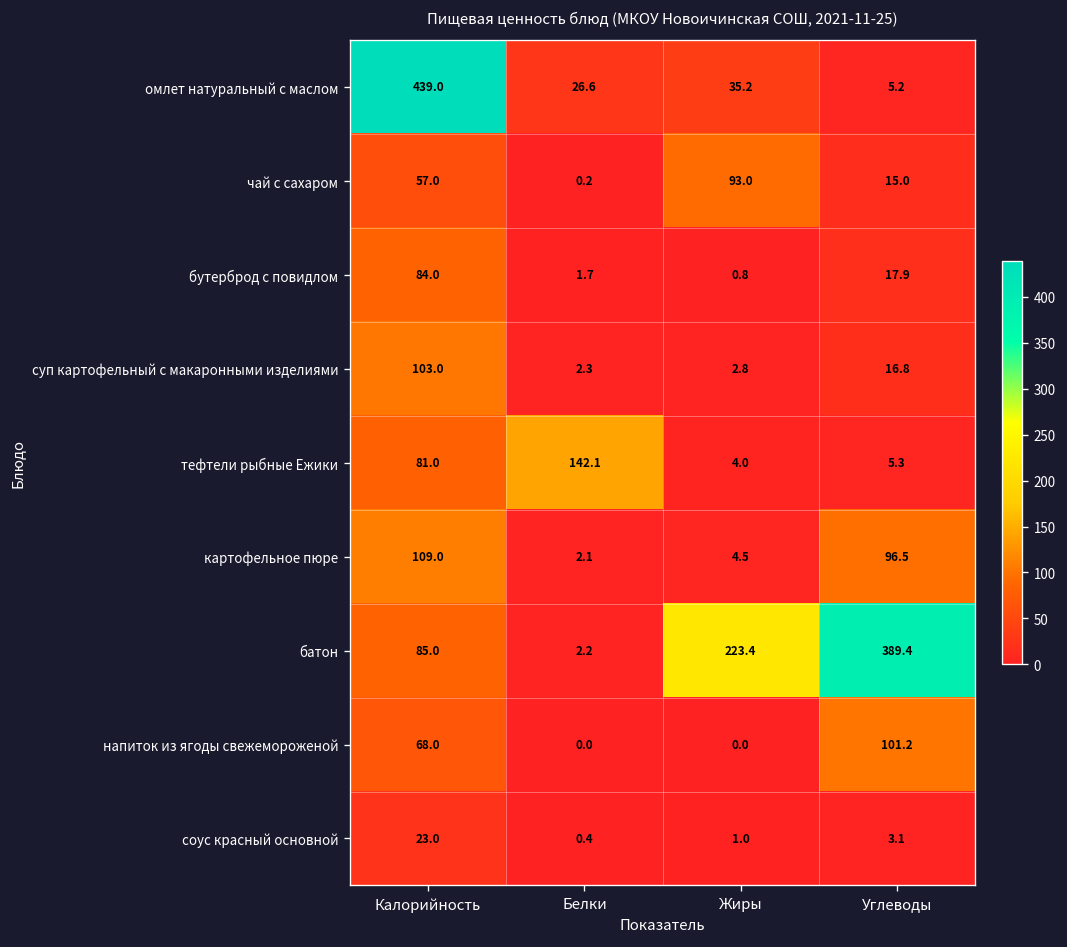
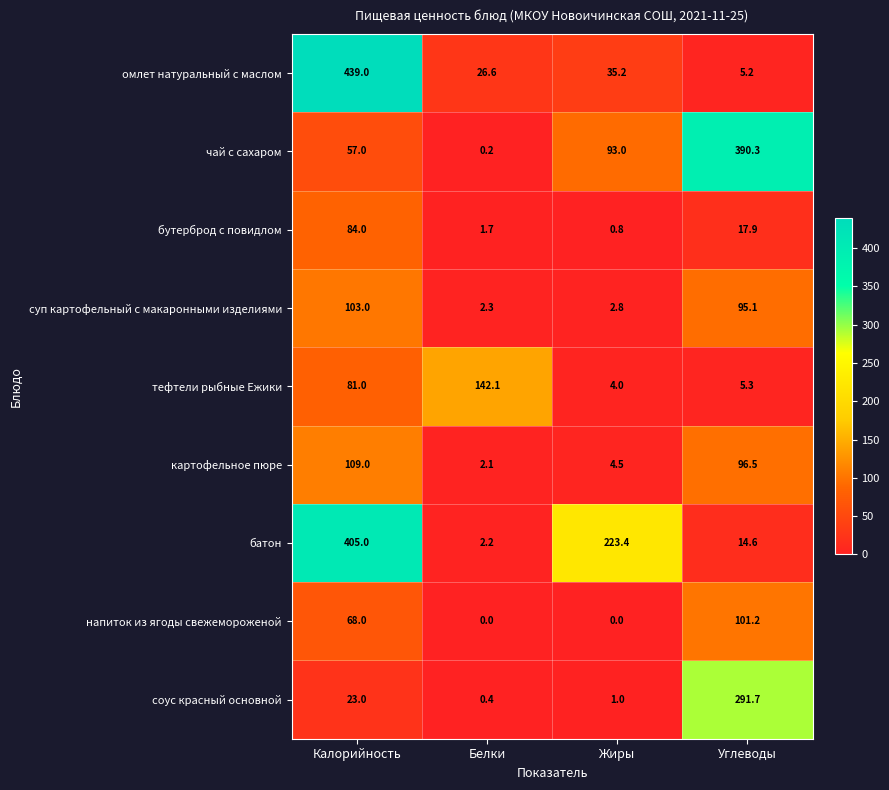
  {
    "омлет натуральный с маслом": {
      "Калорийность": 439.0,
      "Белки": 26.6,
      "Жиры": 35.2,
      "Углеводы": 5.2
    },
    "чай с сахаром": {
      "Калорийность": 57.0,
      "Белки": 0.2,
      "Жиры": 93.0,
-     "Углеводы": 15.0
+     "Углеводы": 390.3
    },
    "бутерброд с повидлом": {
      "Калорийность": 84.0,
      "Белки": 1.7,
      "Жиры": 0.8,
      "Углеводы": 17.9
    },
    "суп картофельный с макаронными изделиями": {
      "Калорийность": 103.0,
      "Белки": 2.3,
      "Жиры": 2.8,
-     "Углеводы": 16.8
+     "Углеводы": 95.1
    },
    "тефтели рыбные Ежики": {
      "Калорийность": 81.0,
      "Белки": 142.1,
      "Жиры": 4.0,
      "Углеводы": 5.3
    },
    "картофельное пюре": {
      "Калорийность": 109.0,
      "Белки": 2.1,
      "Жиры": 4.5,
      "Углеводы": 96.5
    },
    "батон": {
-     "Калорийность": 85.0,
+     "Калорийность": 405.0,
      "Белки": 2.2,
      "Жиры": 223.4,
-     "Углеводы": 389.4
+     "Углеводы": 14.6
    },
    "напиток из ягоды свежемороженой": {
      "Калорийность": 68.0,
      "Белки": 0.0,
      "Жиры": 0.0,
      "Углеводы": 101.2
    },
    "соус красный основной": {
      "Калорийность": 23.0,
      "Белки": 0.4,
      "Жиры": 1.0,
-     "Углеводы": 3.1
+     "Углеводы": 291.7
    }
  }
